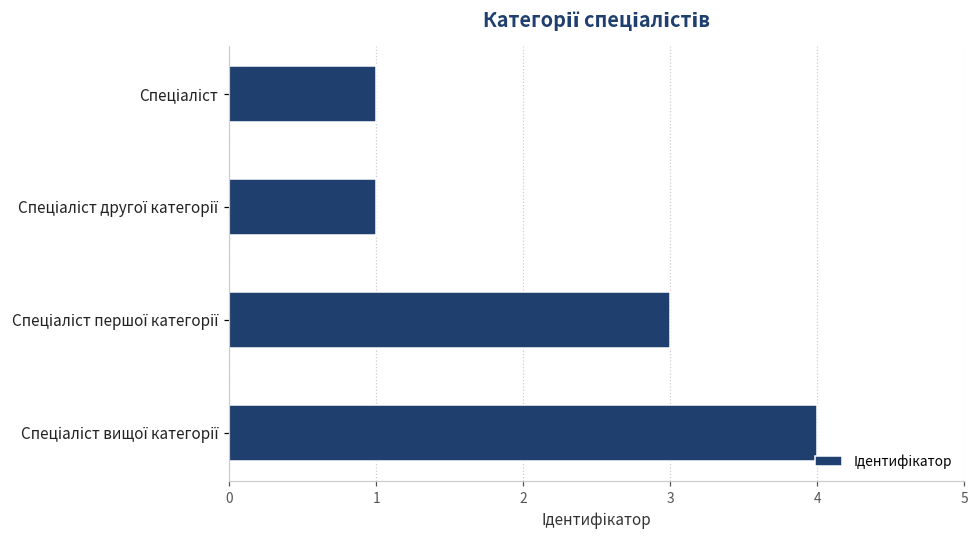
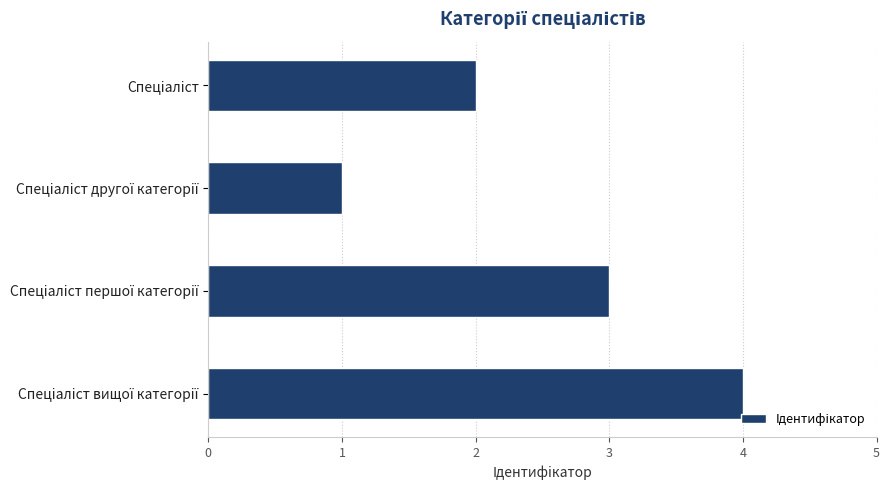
  {
-   "Спеціаліст": 1,
+   "Спеціаліст": 2,
    "Спеціаліст другої категорії": 1,
    "Спеціаліст першої категорії": 3,
    "Спеціаліст вищої категорії": 4
  }
